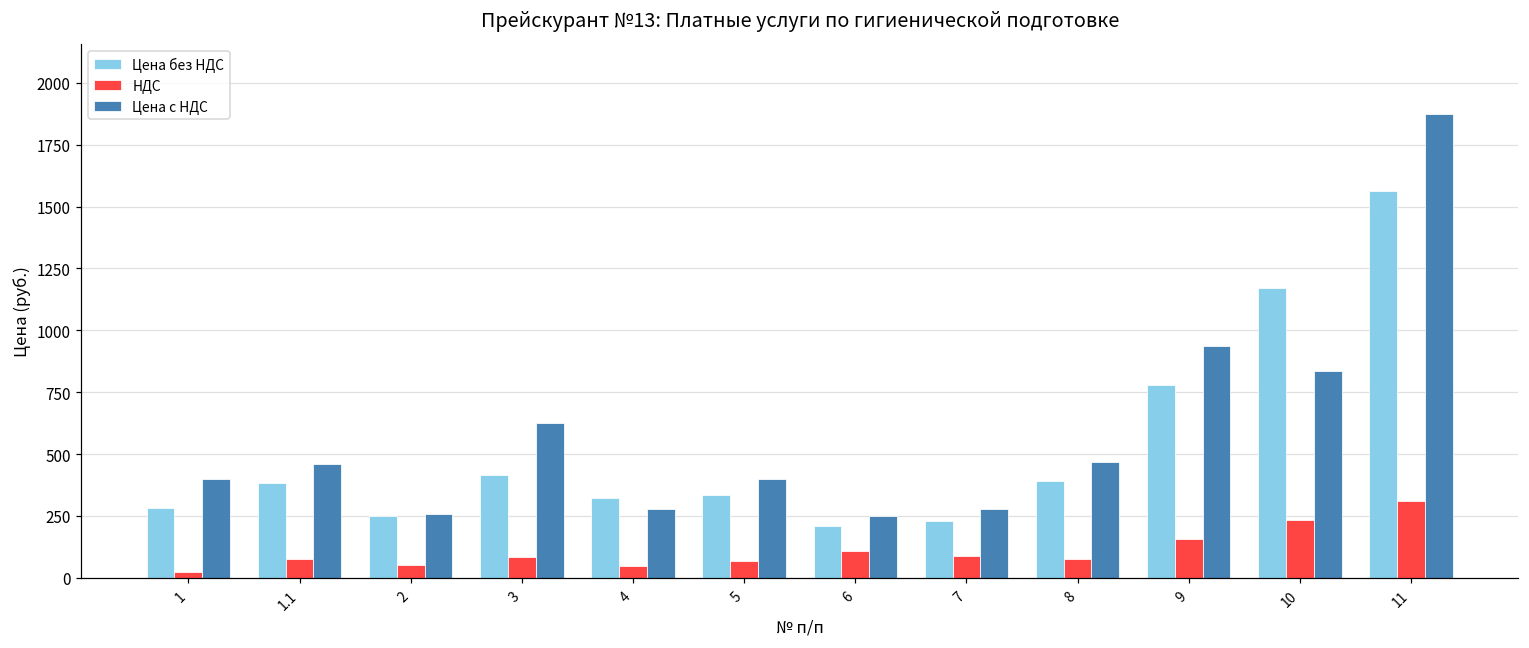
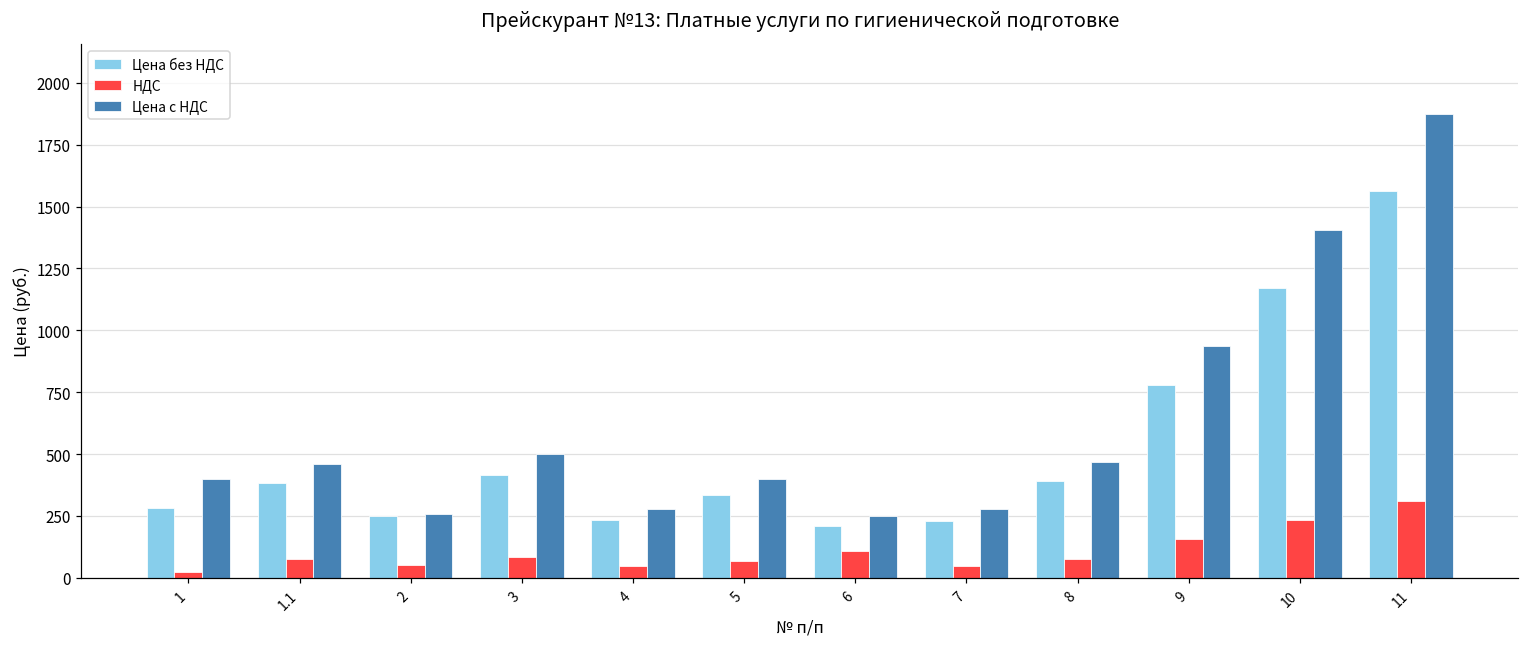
  {
    "Цена без НДС": {
      "1": 280,
      "1.1": 380,
      "2": 250,
      "3": 420,
-     "4": 320,
+     "4": 230,
      "5": 330,
      "6": 210,
      "7": 230,
      "8": 390,
      "9": 780,
      "10": 1170,
      "11": 1560
    },
    "НДС": {
      "1": 20,
      "1.1": 80,
      "2": 50,
      "3": 80,
      "4": 50,
      "5": 70,
      "6": 110,
-     "7": 90,
+     "7": 50,
      "8": 80,
      "9": 160,
      "10": 230,
      "11": 310
    },
    "Цена с НДС": {
      "1": 400,
      "1.1": 460,
      "2": 260,
-     "3": 630,
+     "3": 500,
      "4": 280,
      "5": 400,
      "6": 250,
      "7": 280,
      "8": 470,
      "9": 940,
-     "10": 830,
+     "10": 1410,
      "11": 1870
    }
  }
